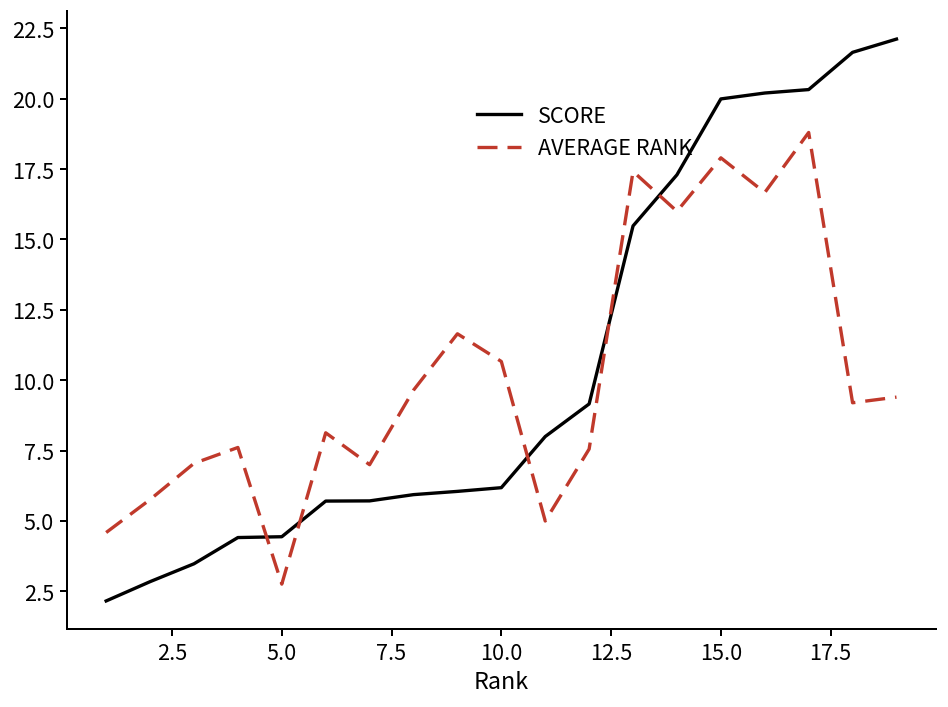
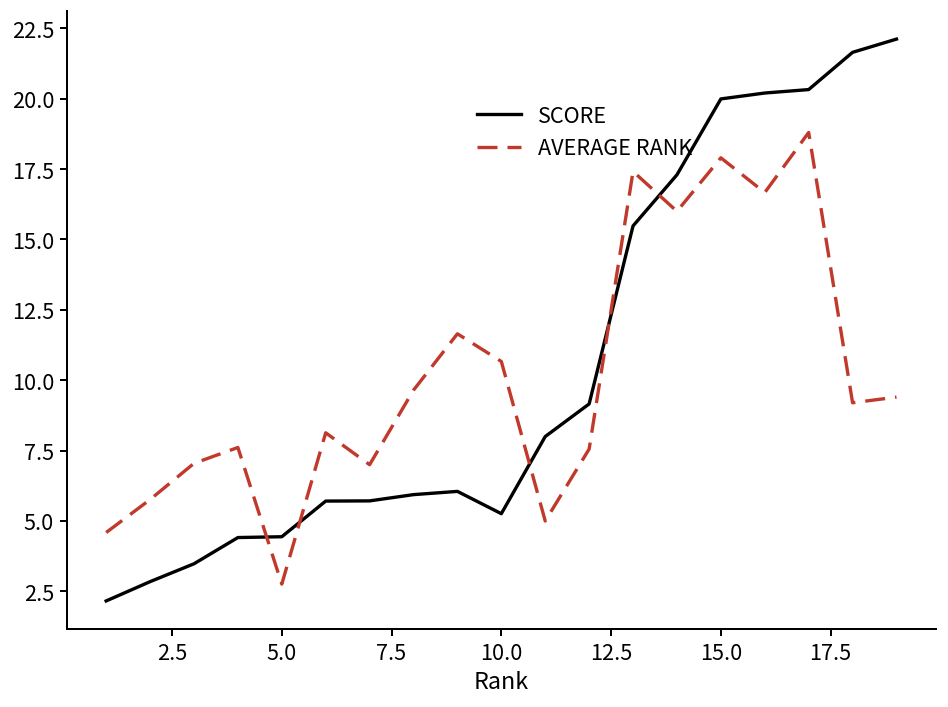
  {
    "SCORE": {
      "5.0": 4.4,
-     "10.0": 6.2,
+     "10.0": 5.3,
      "15.0": 20.0
    },
    "AVERAGE RANK": {
      "5.0": 2.8,
      "10.0": 10.7,
      "15.0": 17.9
    }
  }
